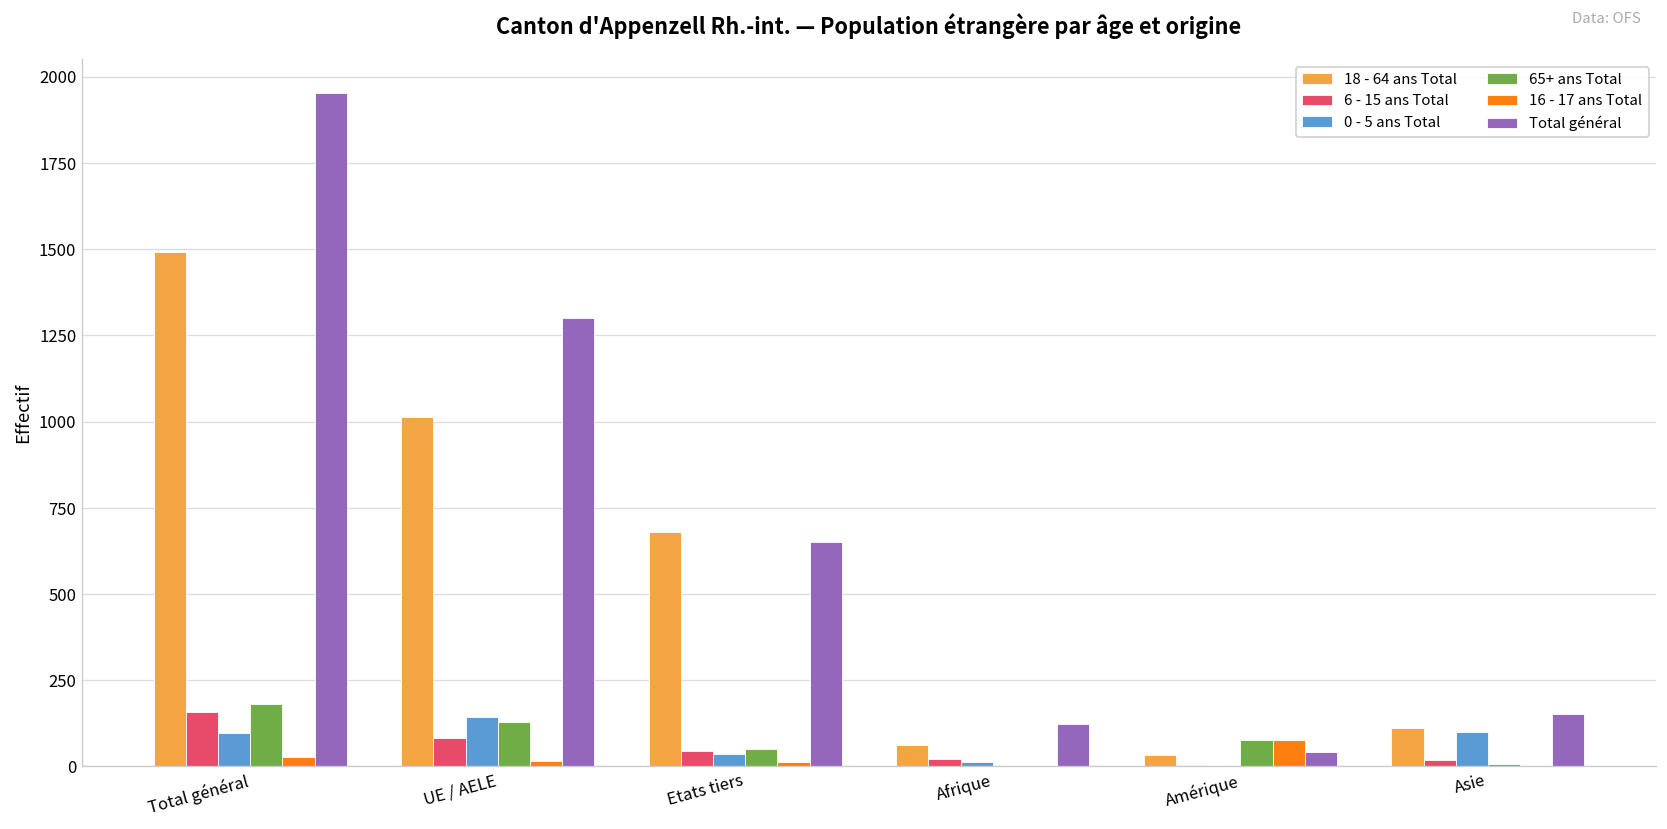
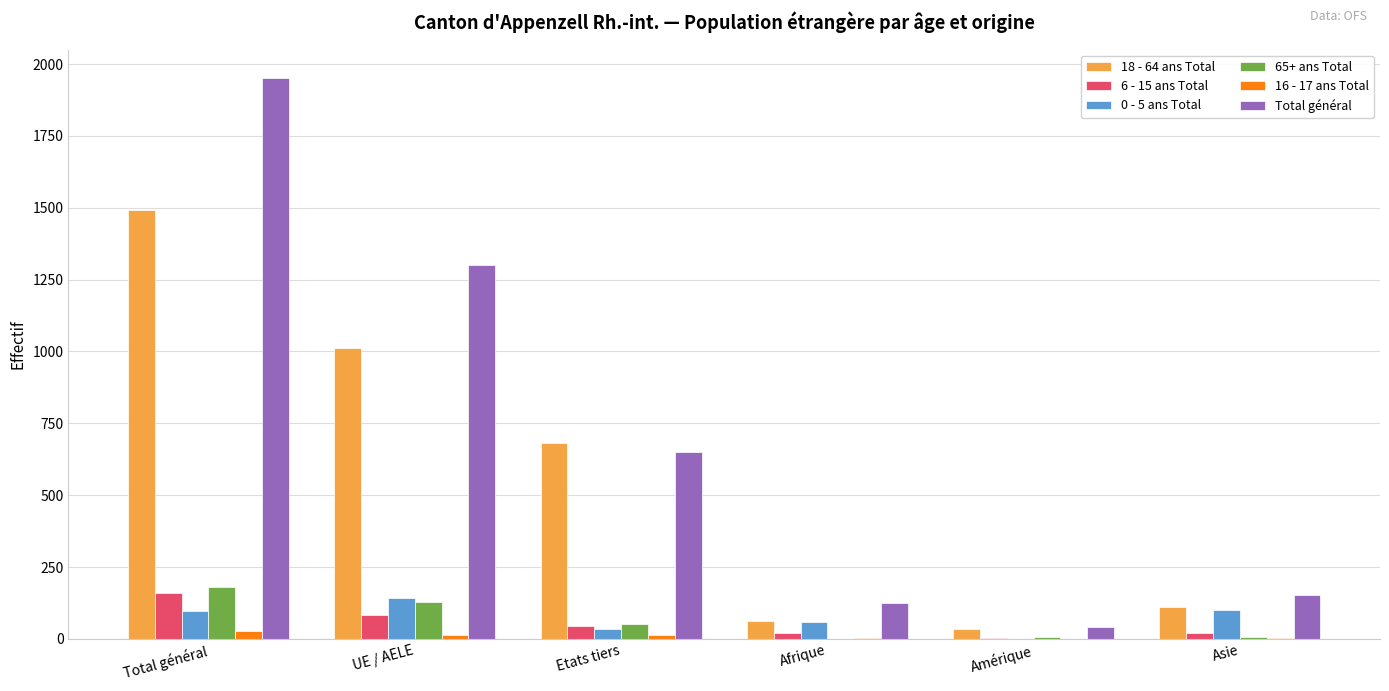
  {
    "18 - 64 ans Total": {
      "Total général": 1490,
      "UE / AELE": 1010,
      "Etats tiers": 680,
      "Afrique": 60,
      "Amérique": 30,
      "Asie": 110
    },
    "6 - 15 ans Total": {
      "Total général": 160,
      "UE / AELE": 80,
      "Etats tiers": 50,
      "Afrique": 20,
      "Asie": 20
    },
    "0 - 5 ans Total": {
      "Total général": 100,
      "UE / AELE": 140,
      "Etats tiers": 40,
-     "Afrique": 10,
+     "Afrique": 60,
      "Amérique": 0,
      "Asie": 100
    },
    "65+ ans Total": {
      "Total général": 180,
      "UE / AELE": 130,
      "Etats tiers": 50,
      "Afrique": 0,
-     "Amérique": 80
+     "Amérique": 10
    },
    "16 - 17 ans Total": {
      "Total général": 30,
      "UE / AELE": 20,
      "Etats tiers": 10,
-     "Amérique": 80
+     "Amérique": 0
    },
    "Total général": {
      "Total général": 1950,
      "UE / AELE": 1300,
      "Etats tiers": 650,
      "Afrique": 120,
      "Amérique": 40,
      "Asie": 150
    }
  }
